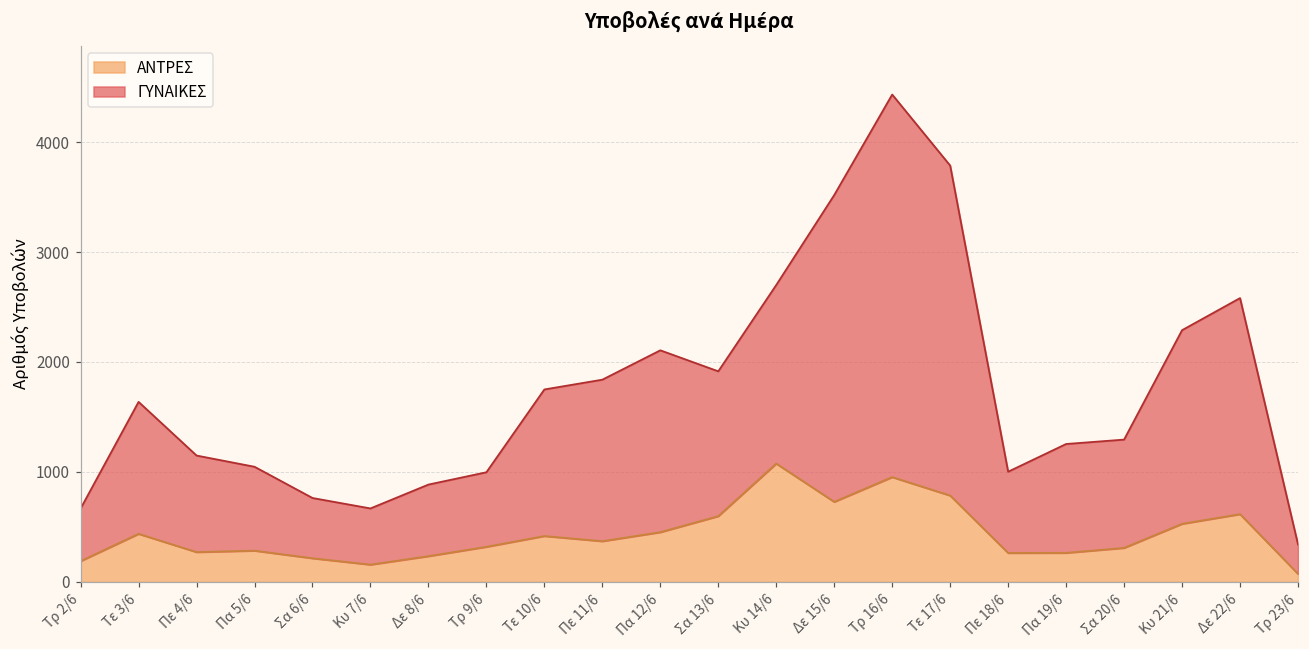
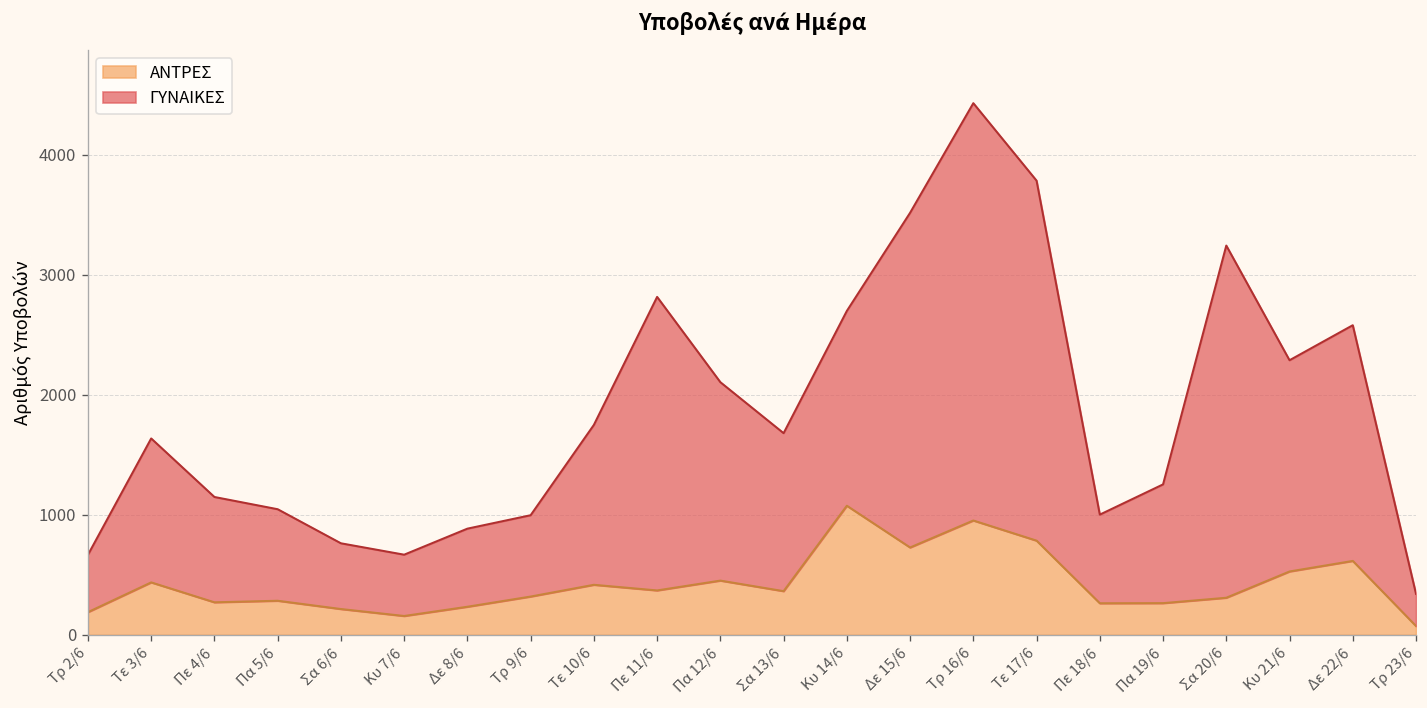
  {
    "ΑΝΤΡΕΣ": {
      "Τρ 2/6": 200,
      "Τε 3/6": 400,
      "Πε 4/6": 300,
      "Πα 5/6": 300,
      "Σα 6/6": 200,
      "Κυ 7/6": 200,
      "Δε 8/6": 200,
      "Τρ 9/6": 300,
      "Τε 10/6": 400,
      "Πε 11/6": 400,
      "Πα 12/6": 500,
-     "Σα 13/6": 600,
+     "Σα 13/6": 400,
      "Κυ 14/6": 1100,
      "Δε 15/6": 700,
      "Τρ 16/6": 1000,
      "Τε 17/6": 800,
      "Πε 18/6": 300,
      "Πα 19/6": 300,
      "Σα 20/6": 300,
      "Κυ 21/6": 500,
      "Δε 22/6": 600,
      "Τρ 23/6": 100
    },
    "ΓΥΝΑΙΚΕΣ": {
      "Τρ 2/6": 500,
      "Τε 3/6": 1200,
      "Πε 4/6": 900,
      "Πα 5/6": 800,
      "Σα 6/6": 500,
      "Κυ 7/6": 500,
      "Δε 8/6": 700,
      "Τρ 9/6": 700,
      "Τε 10/6": 1300,
-     "Πε 11/6": 1500,
+     "Πε 11/6": 2400,
      "Πα 12/6": 1700,
      "Σα 13/6": 1300,
      "Κυ 14/6": 1600,
      "Δε 15/6": 2800,
      "Τρ 16/6": 3500,
      "Τε 17/6": 3000,
      "Πε 18/6": 700,
      "Πα 19/6": 1000,
-     "Σα 20/6": 1000,
+     "Σα 20/6": 2900,
      "Κυ 21/6": 1800,
      "Δε 22/6": 2000,
      "Τρ 23/6": 300
    }
  }
